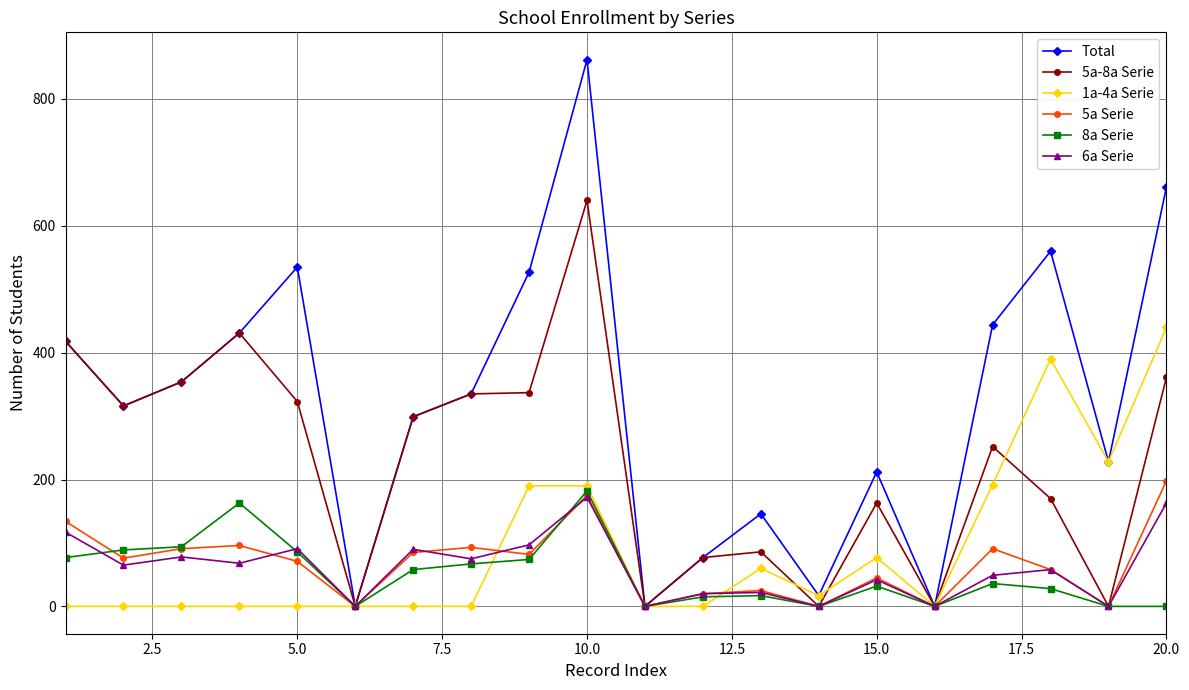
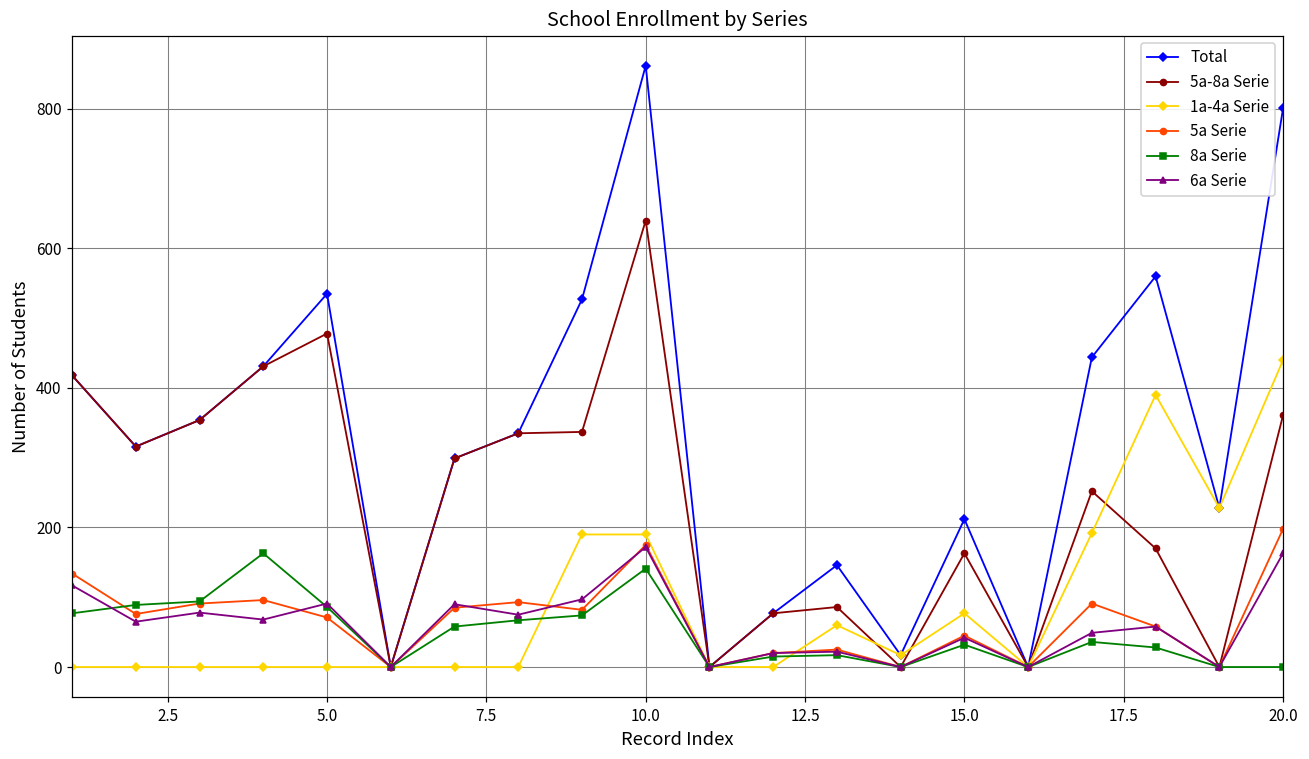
  {
    "Total": {
      "5.0": 540,
      "10.0": 860,
      "15.0": 210,
-     "20.0": 660
+     "20.0": 800
    },
    "5a-8a Serie": {
-     "5.0": 320,
+     "5.0": 480,
      "10.0": 640,
      "15.0": 160,
      "20.0": 360
    },
    "1a-4a Serie": {
      "5.0": 0,
      "10.0": 190,
      "15.0": 80,
      "20.0": 440
    },
    "5a Serie": {
      "5.0": 70,
      "20.0": 200
    },
    "8a Serie": {
      "5.0": 90,
-     "10.0": 180,
+     "10.0": 140,
      "15.0": 30,
      "20.0": 0
    },
    "6a Serie": {
      "5.0": 90,
      "20.0": 160
    }
  }
